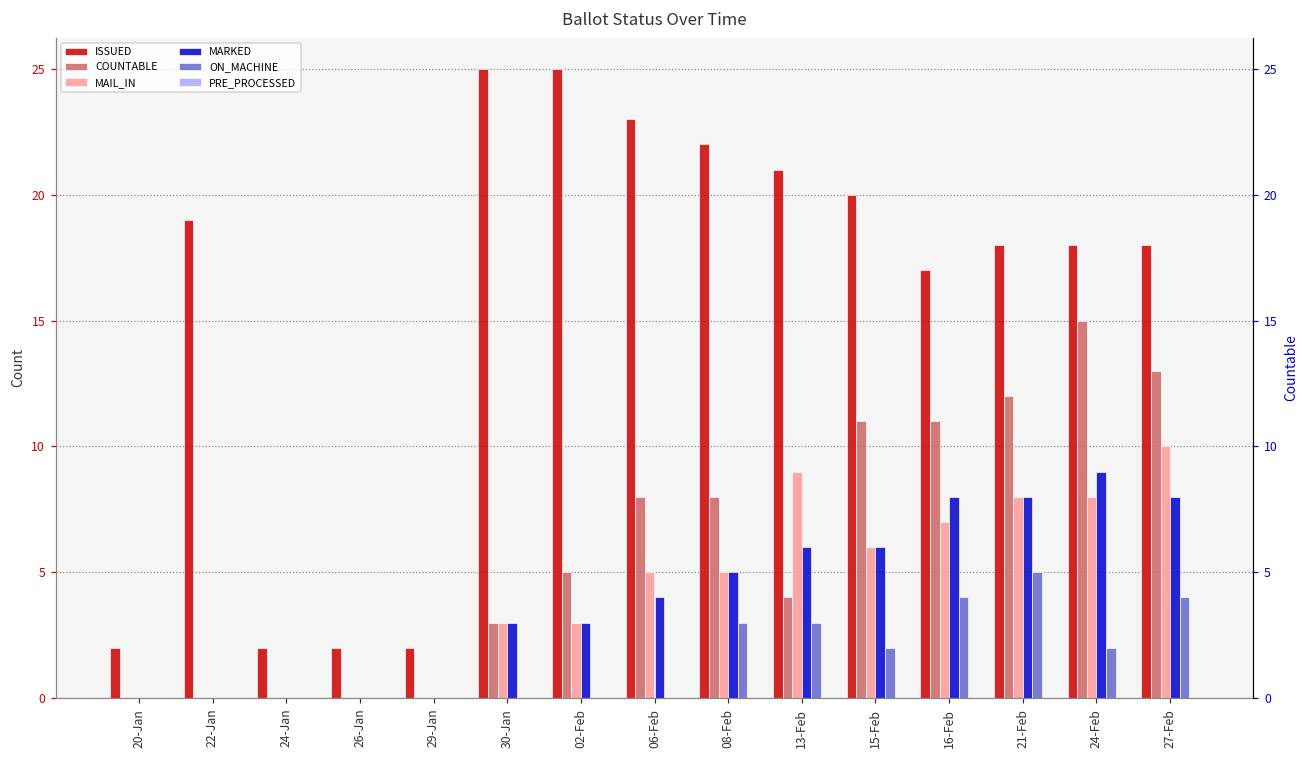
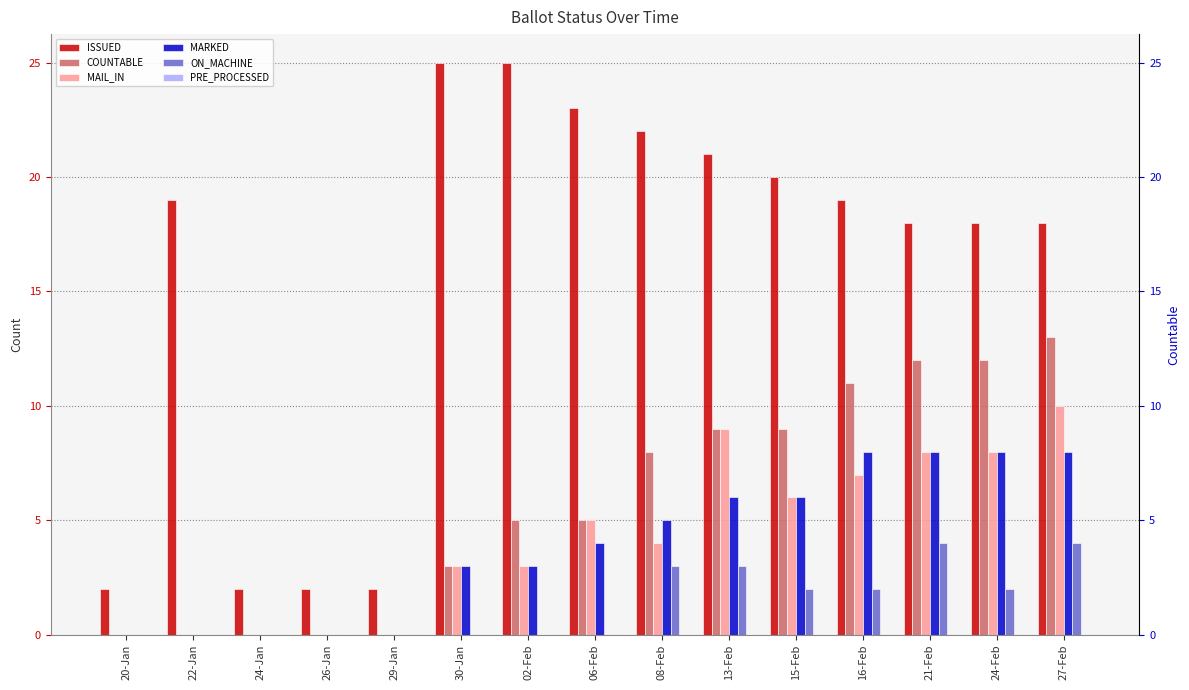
  {
    "ISSUED": {
      "20-Jan": 2,
      "22-Jan": 19,
      "24-Jan": 2,
      "26-Jan": 2,
      "29-Jan": 2,
      "30-Jan": 25,
      "02-Feb": 25,
      "06-Feb": 23,
      "08-Feb": 22,
      "13-Feb": 21,
      "15-Feb": 20,
-     "16-Feb": 17,
+     "16-Feb": 19,
      "21-Feb": 18,
      "24-Feb": 18,
      "27-Feb": 18
    },
    "COUNTABLE": {
      "20-Jan": 0,
      "22-Jan": 0,
      "24-Jan": 0,
      "26-Jan": 0,
      "29-Jan": 0,
      "30-Jan": 3,
      "02-Feb": 5,
-     "06-Feb": 8,
+     "06-Feb": 5,
      "08-Feb": 8,
-     "13-Feb": 4,
-     "15-Feb": 11,
+     "13-Feb": 9,
+     "15-Feb": 9,
      "16-Feb": 11,
      "21-Feb": 12,
-     "24-Feb": 15,
+     "24-Feb": 12,
      "27-Feb": 13
    },
    "MAIL_IN": {
      "20-Jan": 0,
      "22-Jan": 0,
      "24-Jan": 0,
      "26-Jan": 0,
      "29-Jan": 0,
      "30-Jan": 3,
      "02-Feb": 3,
      "06-Feb": 5,
-     "08-Feb": 5,
+     "08-Feb": 4,
      "13-Feb": 9,
      "15-Feb": 6,
      "16-Feb": 7,
      "21-Feb": 8,
      "24-Feb": 8,
      "27-Feb": 10
    },
    "MARKED": {
      "20-Jan": 0,
      "22-Jan": 0,
      "24-Jan": 0,
      "26-Jan": 0,
      "29-Jan": 0,
      "30-Jan": 3,
      "02-Feb": 3,
      "06-Feb": 4,
      "08-Feb": 5,
      "13-Feb": 6,
      "15-Feb": 6,
      "16-Feb": 8,
      "21-Feb": 8,
-     "24-Feb": 9,
+     "24-Feb": 8,
      "27-Feb": 8
    },
    "ON_MACHINE": {
      "20-Jan": 0,
      "22-Jan": 0,
      "24-Jan": 0,
      "26-Jan": 0,
      "29-Jan": 0,
      "30-Jan": 0,
      "02-Feb": 0,
      "06-Feb": 0,
      "08-Feb": 3,
      "13-Feb": 3,
      "15-Feb": 2,
-     "16-Feb": 4,
-     "21-Feb": 5,
+     "16-Feb": 2,
+     "21-Feb": 4,
      "24-Feb": 2,
      "27-Feb": 4
    },
    "PRE_PROCESSED": {
      "20-Jan": 0,
      "22-Jan": 0,
      "24-Jan": 0,
      "26-Jan": 0,
      "29-Jan": 0,
      "30-Jan": 0,
      "02-Feb": 0,
      "06-Feb": 0,
      "08-Feb": 0,
      "13-Feb": 0,
      "15-Feb": 0,
      "16-Feb": 0,
      "21-Feb": 0,
      "24-Feb": 0,
      "27-Feb": 0
    }
  }
